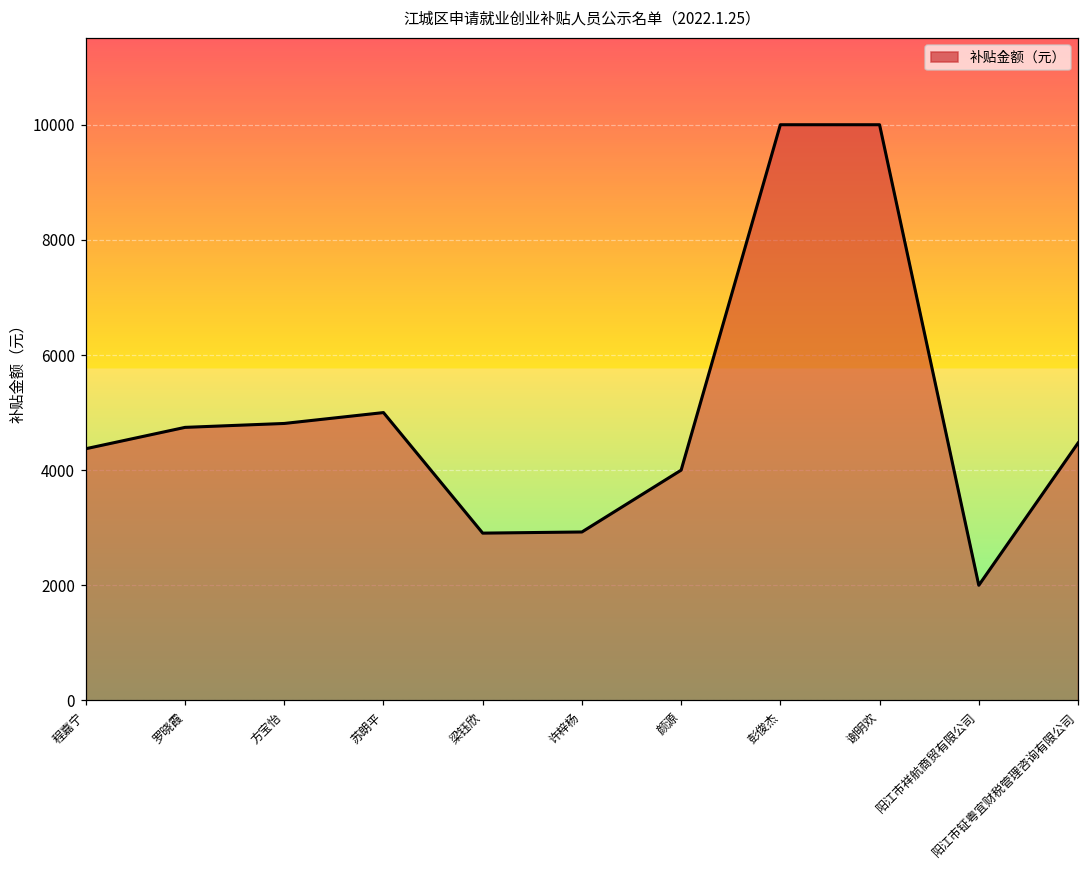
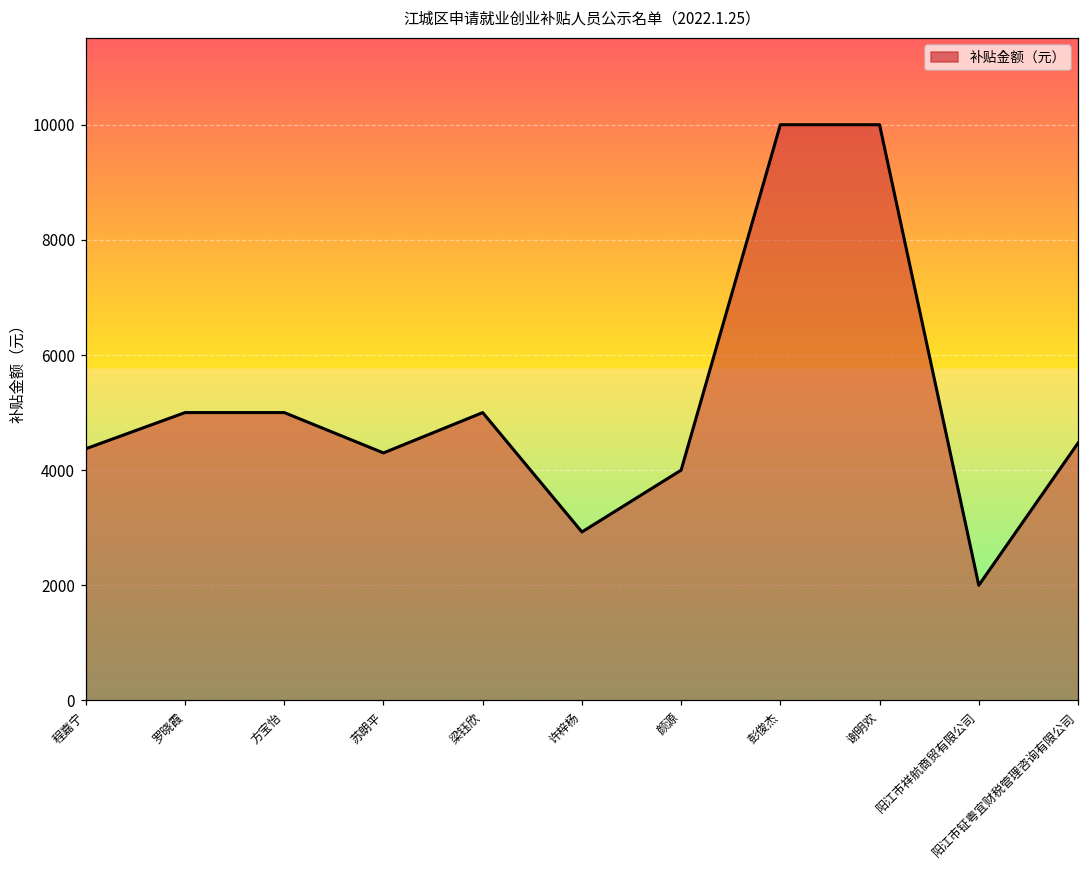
  {
    "程嘉宁": 4400,
-   "罗晓霞": 4700,
-   "方宝怡": 4800,
-   "苏朗平": 5000,
-   "梁钰欣": 2900,
+   "罗晓霞": 5000,
+   "方宝怡": 5000,
+   "苏朗平": 4300,
+   "梁钰欣": 5000,
    "许梓杨": 2900,
    "颜源": 4000,
    "彭俊杰": 10000,
    "谢明欢": 10000,
    "阳江市祥航商贸有限公司": 2000,
    "阳江市钲粤宜财税管理咨询有限公司": 4500
  }
